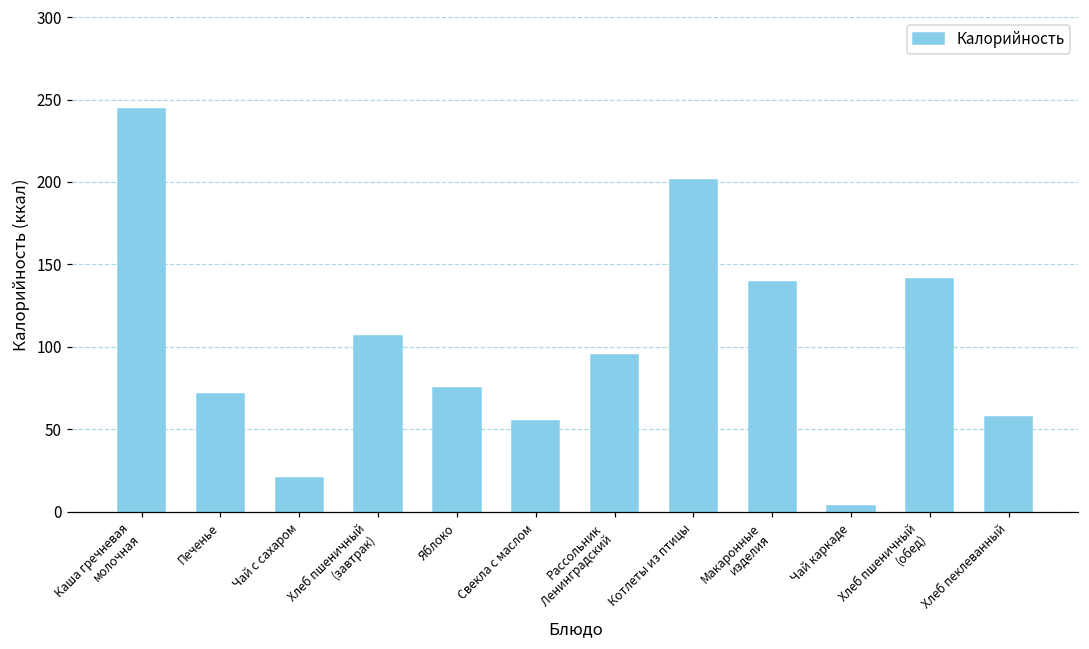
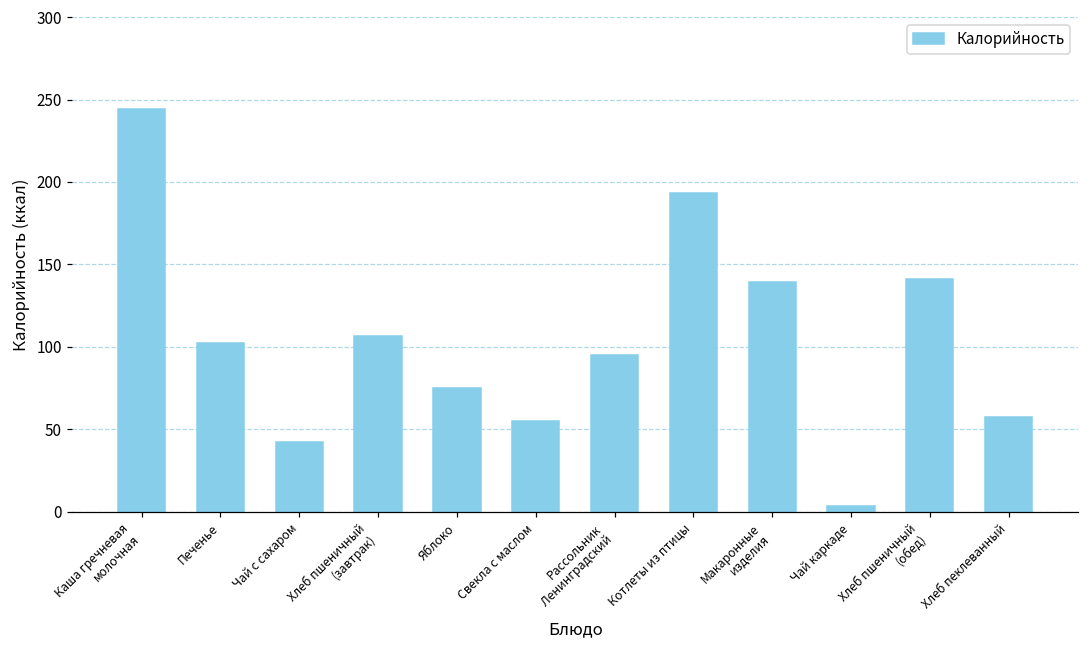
  {
    "Каша гречневая молочная": 245,
-   "Печенье": 71,
-   "Чай с сахаром": 20,
+   "Печенье": 102,
+   "Чай с сахаром": 43,
    "Хлеб пшеничный (завтрак)": 106,
    "Яблоко": 75,
    "Свекла с маслом": 55,
    "Рассольник Ленинградский": 95,
-   "Котлеты из птицы": 201,
+   "Котлеты из птицы": 193,
    "Макаронные изделия": 139,
    "Чай каркаде": 4,
    "Хлеб пшеничный (обед)": 141,
    "Хлеб пеклеванный": 57
  }
